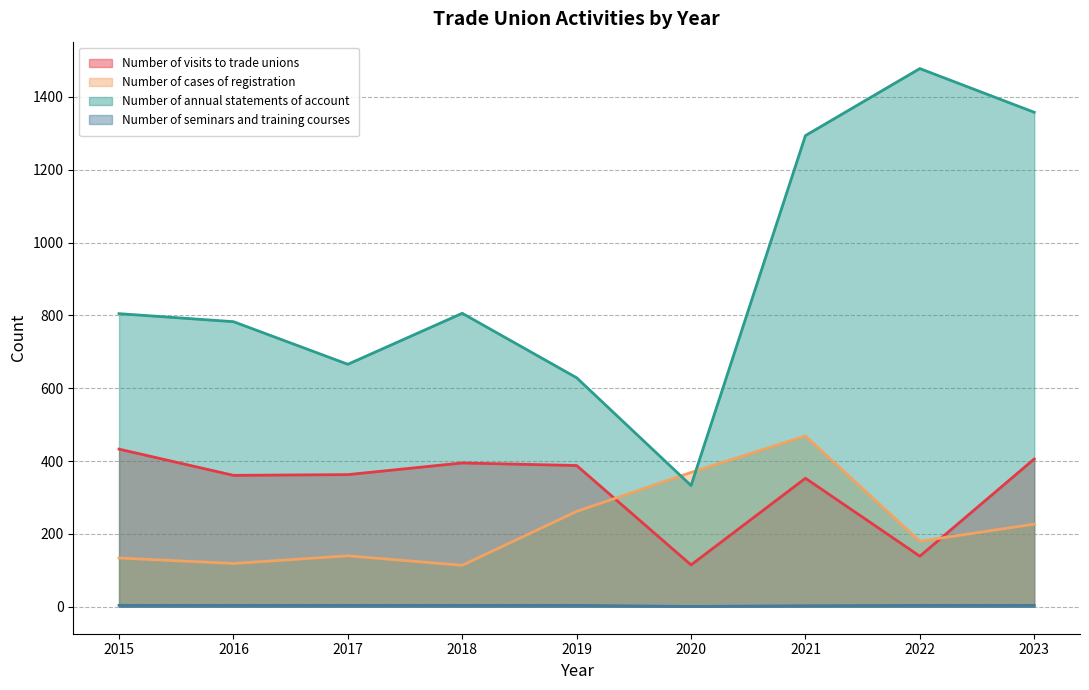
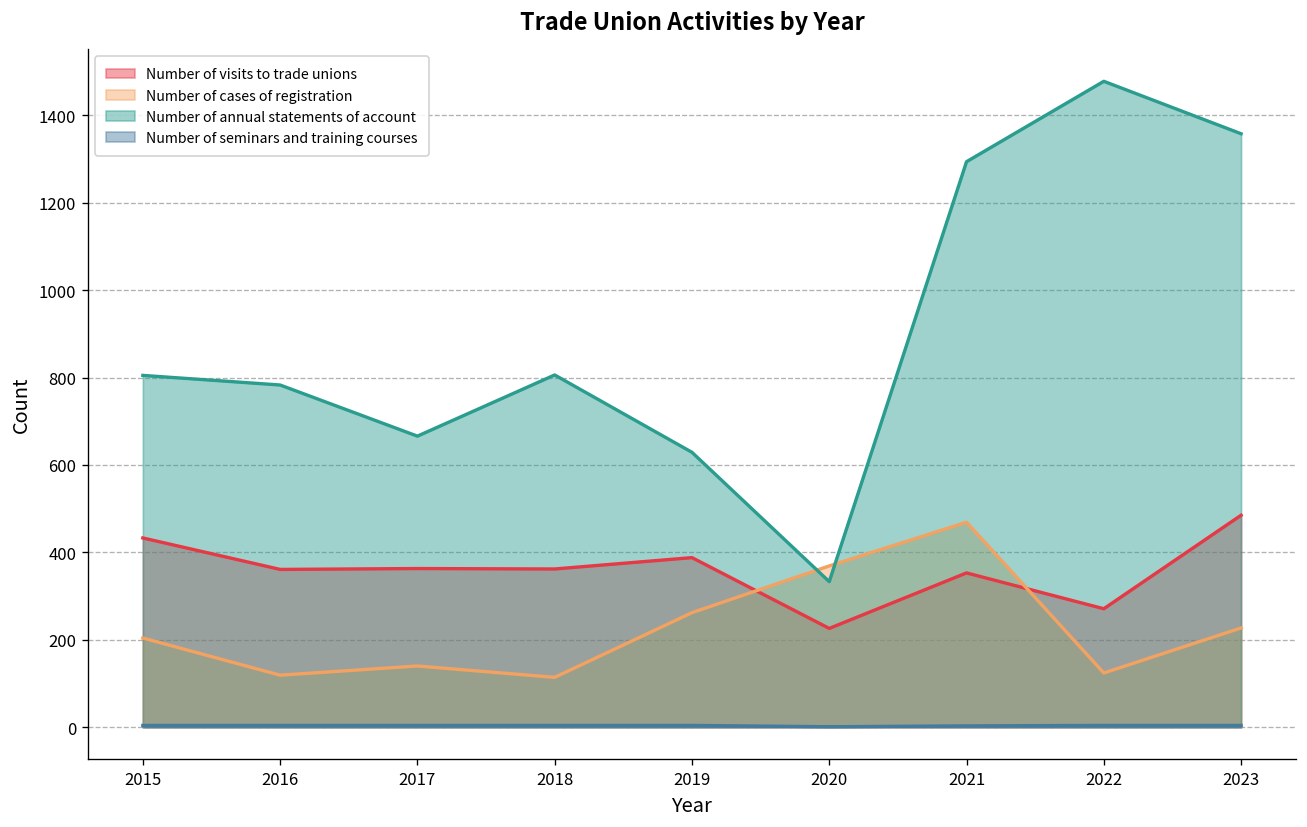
  {
    "Number of visits to trade unions": {
      "2015": 430,
      "2016": 360,
      "2017": 360,
-     "2018": 400,
+     "2018": 360,
      "2019": 390,
-     "2020": 120,
+     "2020": 230,
      "2021": 350,
-     "2022": 140,
-     "2023": 410
+     "2022": 270,
+     "2023": 490
    },
    "Number of cases of registration": {
-     "2015": 130,
+     "2015": 200,
      "2016": 120,
      "2017": 140,
      "2018": 110,
      "2019": 260,
      "2020": 370,
      "2021": 470,
-     "2022": 180,
+     "2022": 120,
      "2023": 230
    }
  }
